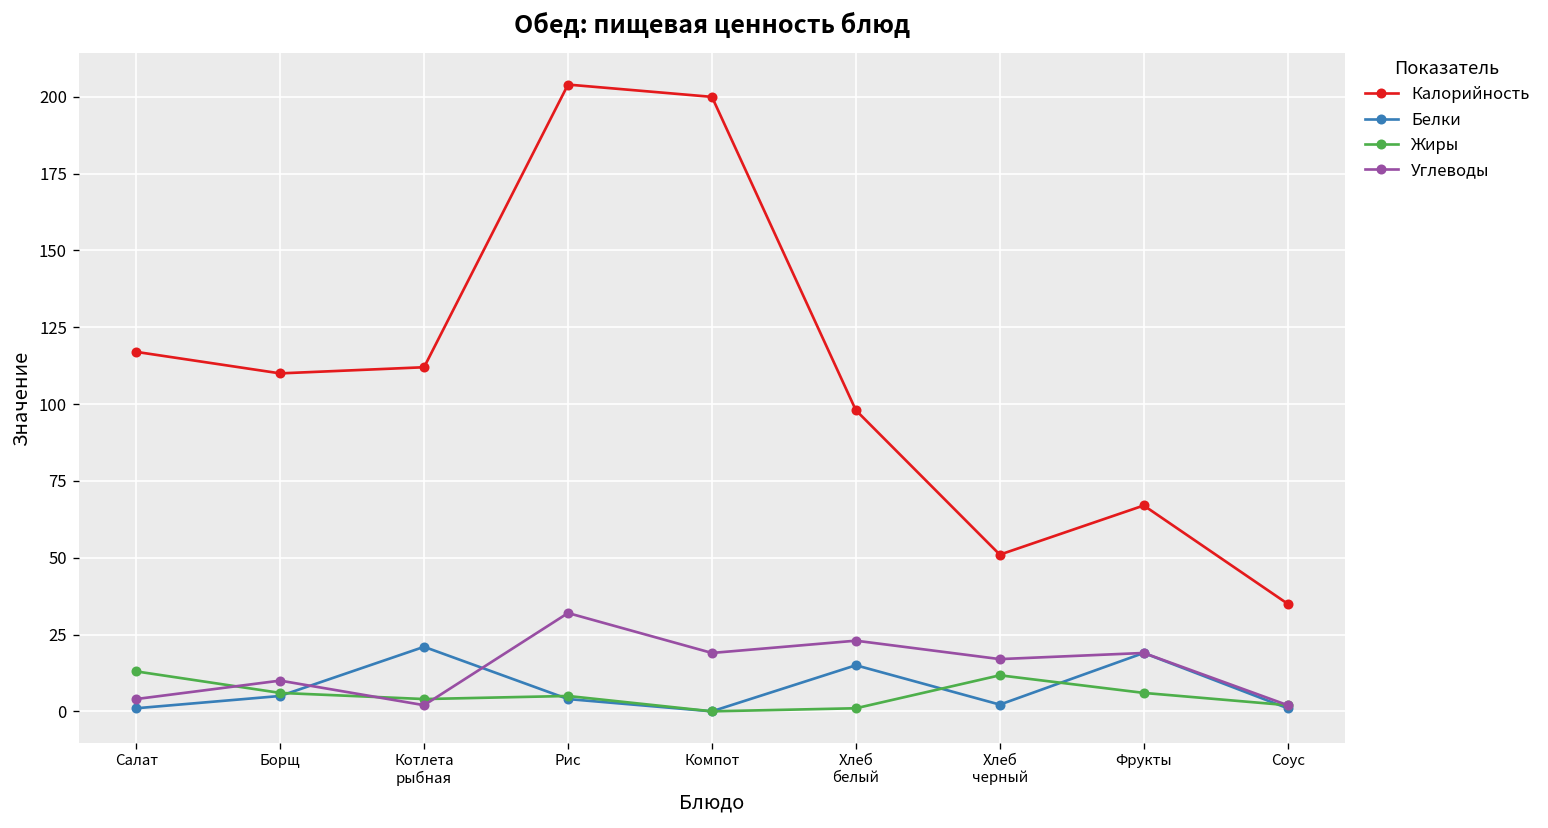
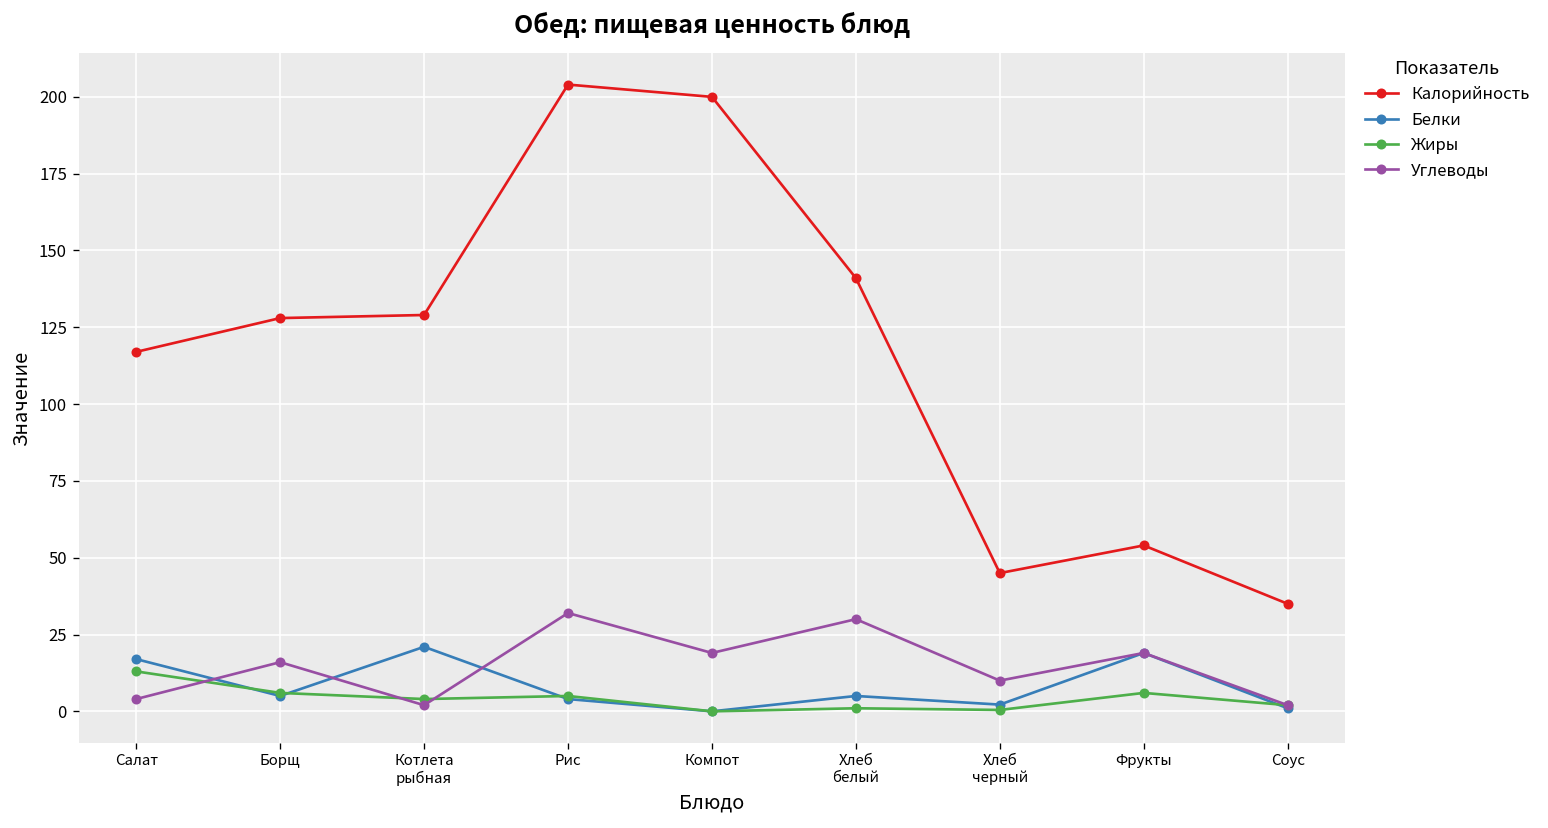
  {
    "Калорийность": {
      "Салат": 117,
-     "Борщ": 110,
-     "Котлета рыбная": 112,
+     "Борщ": 128,
+     "Котлета рыбная": 129,
      "Рис": 204,
      "Компот": 200,
-     "Хлеб белый": 98,
-     "Хлеб черный": 51,
-     "Фрукты": 67,
+     "Хлеб белый": 141,
+     "Хлеб черный": 45,
+     "Фрукты": 54,
      "Соус": 35
    },
    "Белки": {
-     "Салат": 1,
+     "Салат": 17,
      "Борщ": 5,
      "Котлета рыбная": 21,
-     "Хлеб белый": 15,
+     "Хлеб белый": 5,
      "Хлеб черный": 2
    },
    "Жиры": {
      "Салат": 13,
      "Борщ": 6,
      "Котлета рыбная": 4,
      "Хлеб белый": 1,
-     "Хлеб черный": 12,
+     "Хлеб черный": 0,
      "Фрукты": 6
    },
    "Углеводы": {
      "Салат": 4,
-     "Борщ": 10,
+     "Борщ": 16,
      "Котлета рыбная": 2,
      "Рис": 32,
      "Компот": 19,
-     "Хлеб белый": 23,
-     "Хлеб черный": 17
+     "Хлеб белый": 30,
+     "Хлеб черный": 10
    }
  }
